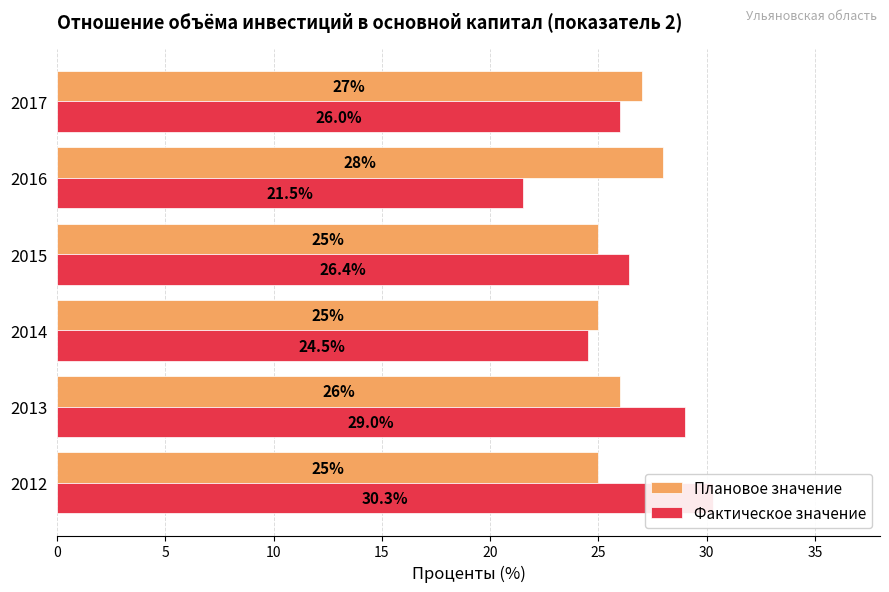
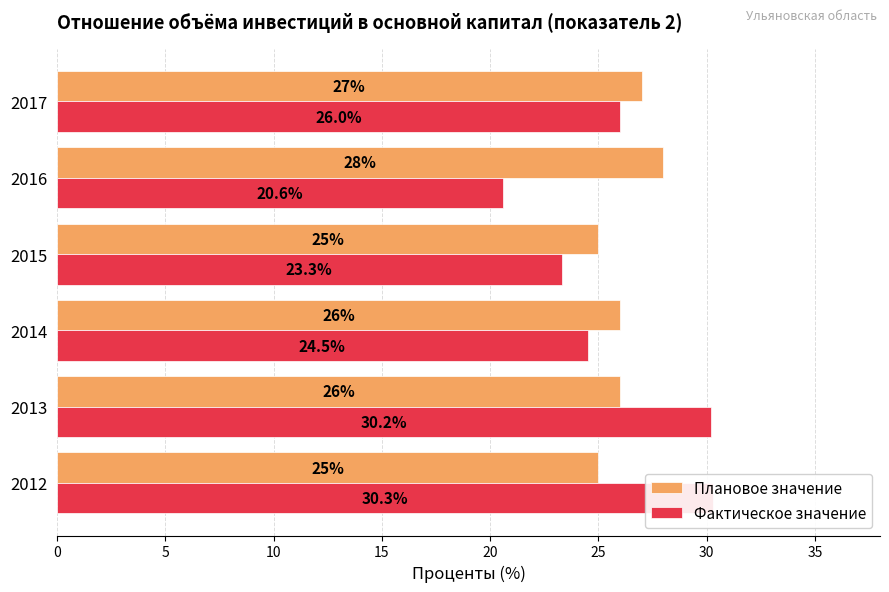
  {
    "Плановое значение": {
      "2017": "27%",
      "2016": "28%",
      "2015": "25%",
-     "2014": "25%",
+     "2014": "26%",
      "2013": "26%",
      "2012": "25%"
    },
    "Фактическое значение": {
      "2017": "26.0%",
-     "2016": "21.5%",
-     "2015": "26.4%",
+     "2016": "20.6%",
+     "2015": "23.3%",
      "2014": "24.5%",
-     "2013": "29.0%"
+     "2013": "30.2%"
    }
  }
